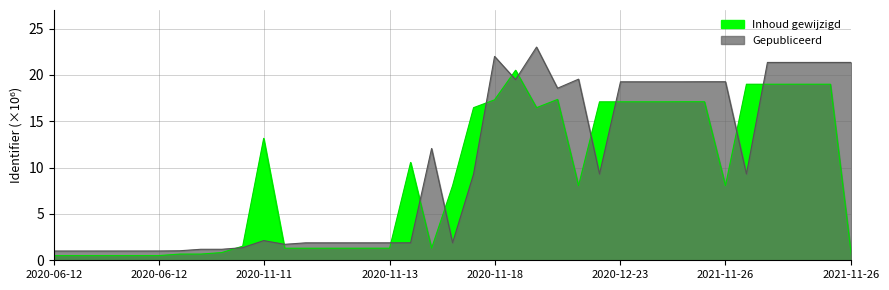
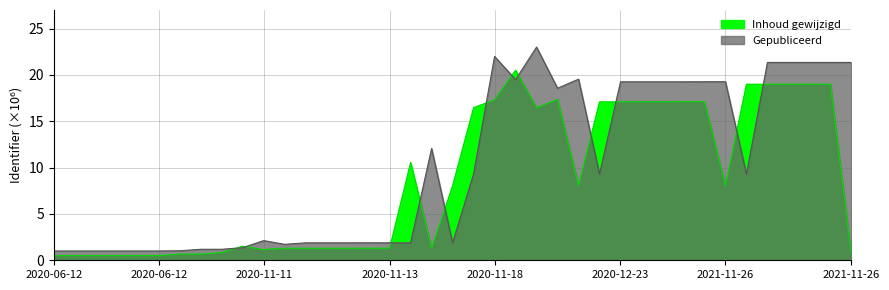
  {
    "Inhoud gewijzigd": {
-     "2020-11-11": 13,
+     "2020-11-11": 1,
      "2020-11-18": 17
    },
    "Gepubliceerd": {
      "2020-11-11": 2,
      "2020-11-18": 22
    }
  }
